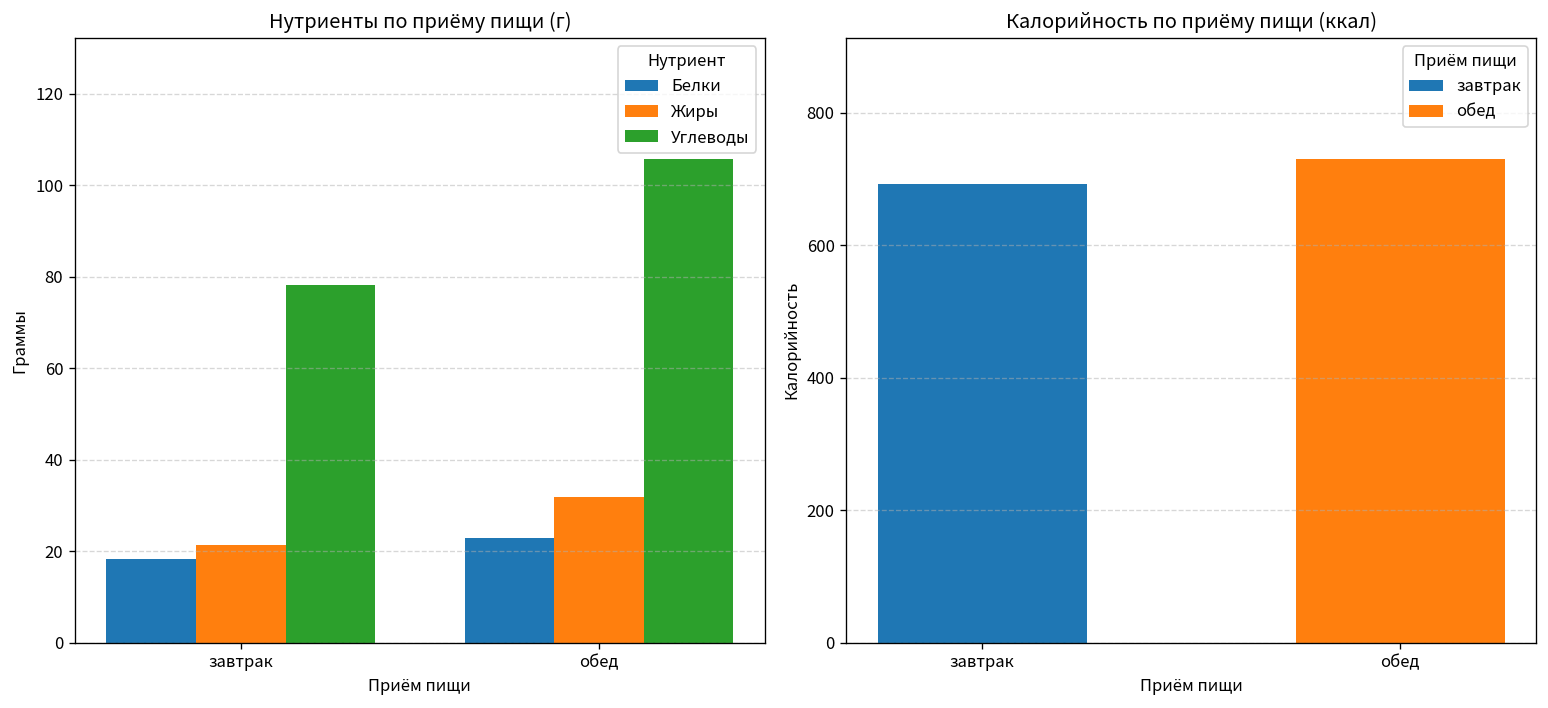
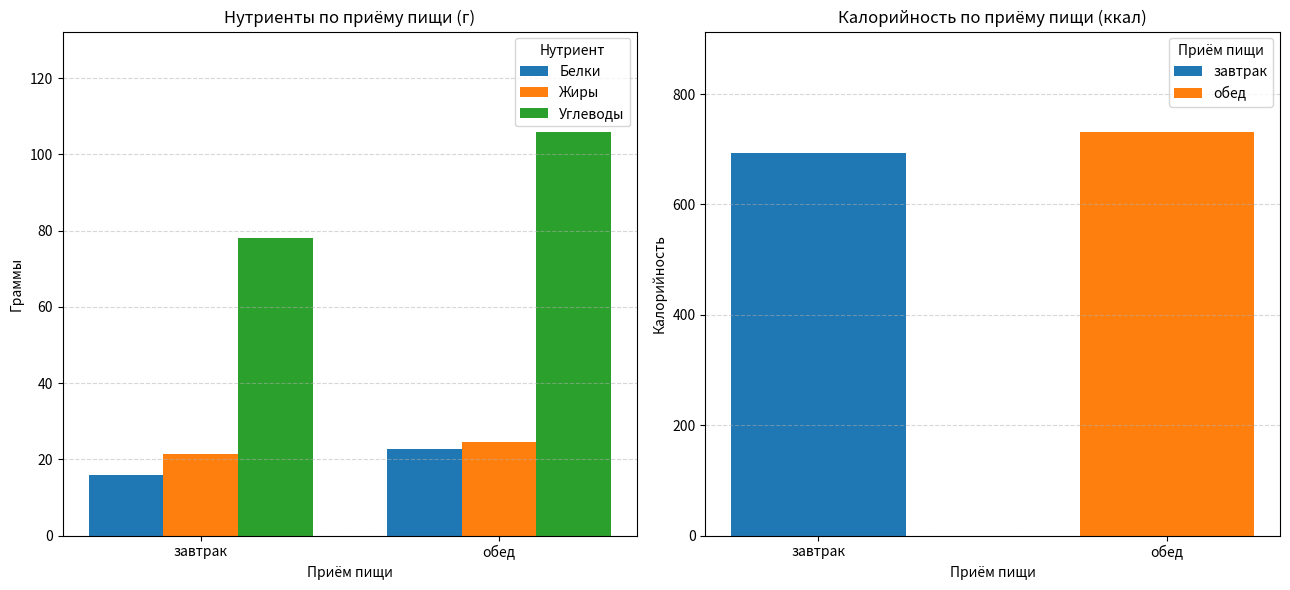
  {
    "Нутриенты по приёму пищи (г)": {
      "Белки": {
-       "завтрак": 18,
+       "завтрак": 16,
        "обед": 23
      },
      "Жиры": {
        "завтрак": 21,
-       "обед": 32
+       "обед": 25
      },
      "Углеводы": {
        "завтрак": 78,
        "обед": 106
      }
    },
    "Калорийность по приёму пищи (ккал)": {
      "завтрак": 690,
      "обед": 730
    }
  }
